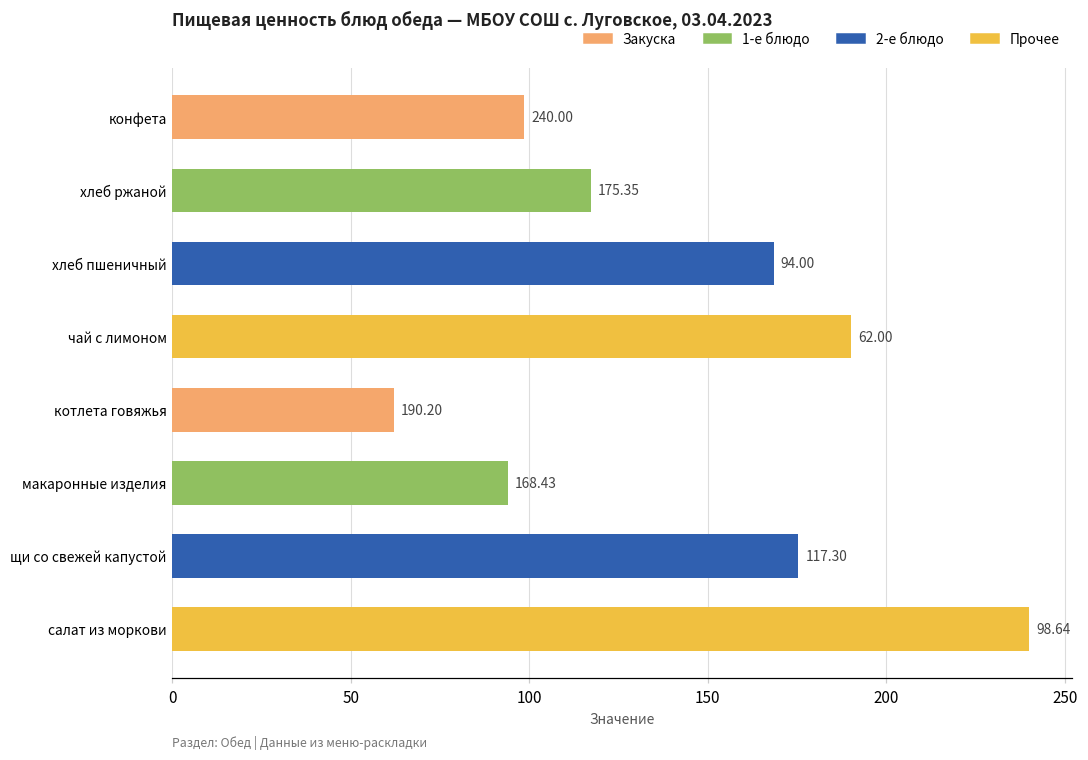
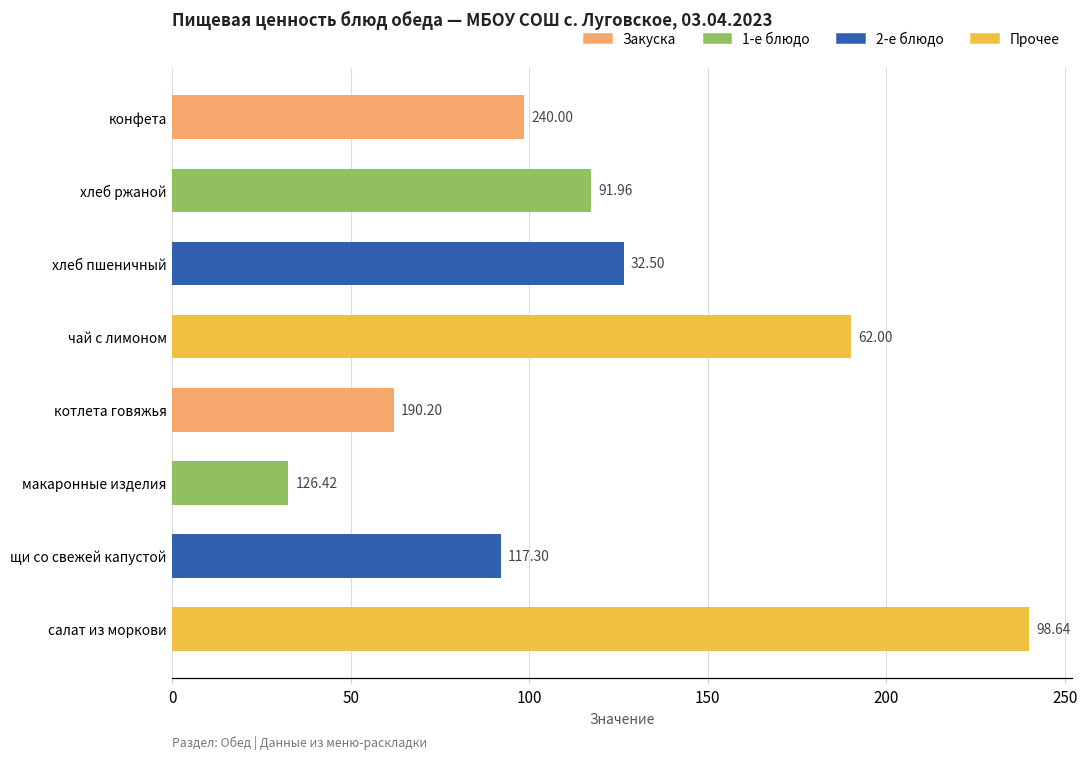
  {
-   "хлеб пшеничный": 168.43,
-   "макаронные изделия": 94.00,
-   "щи со свежей капустой": 175.35
+   "хлеб пшеничный": 126.42,
+   "макаронные изделия": 32.50,
+   "щи со свежей капустой": 91.96
  }
